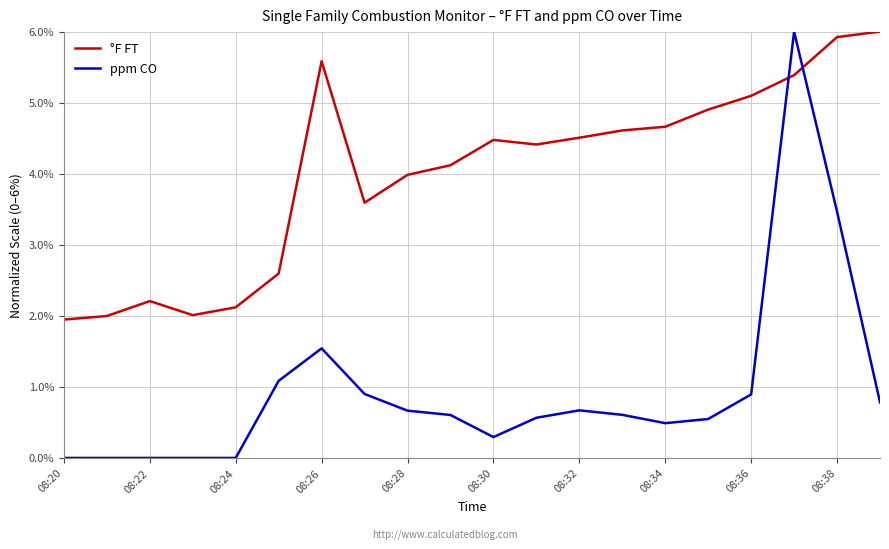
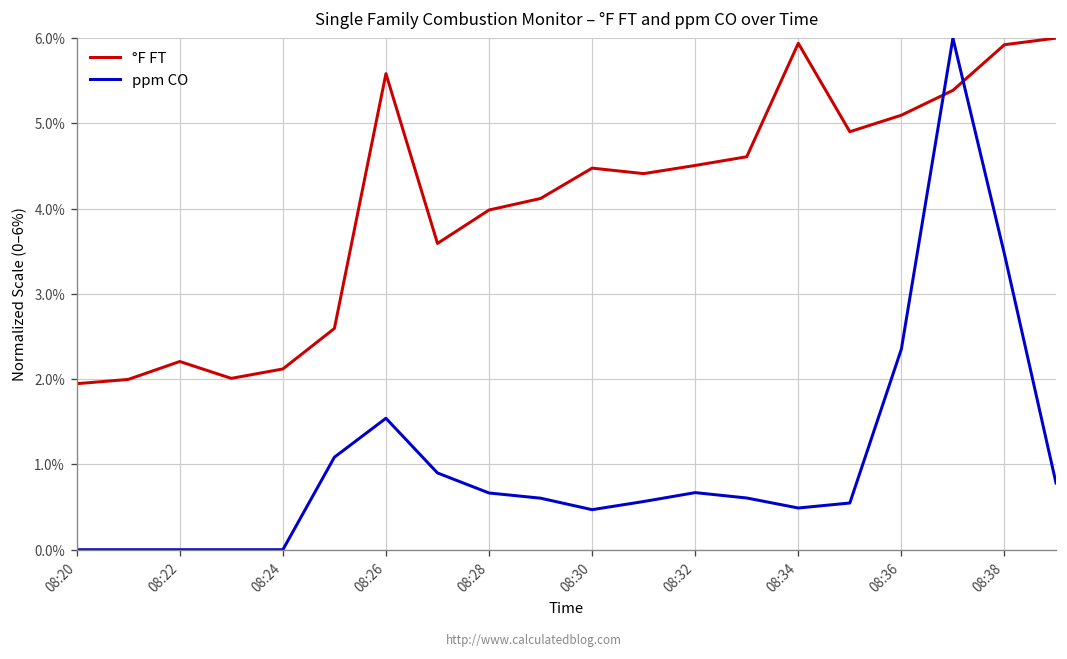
  {
    "°F FT": {
      "08:20": "1.9%",
      "08:22": "2.2%",
      "08:24": "2.1%",
      "08:26": "5.6%",
      "08:28": "4.0%",
      "08:30": "4.5%",
      "08:32": "4.5%",
-     "08:34": "4.7%",
+     "08:34": "5.9%",
      "08:36": "5.1%",
      "08:38": "5.9%"
    },
    "ppm CO": {
      "08:20": "0.0%",
      "08:22": "0.0%",
      "08:24": "0.0%",
      "08:26": "1.5%",
      "08:28": "0.7%",
-     "08:30": "0.3%",
+     "08:30": "0.5%",
      "08:32": "0.7%",
      "08:34": "0.5%",
-     "08:36": "0.9%",
+     "08:36": "2.4%",
      "08:38": "3.5%"
    }
  }
